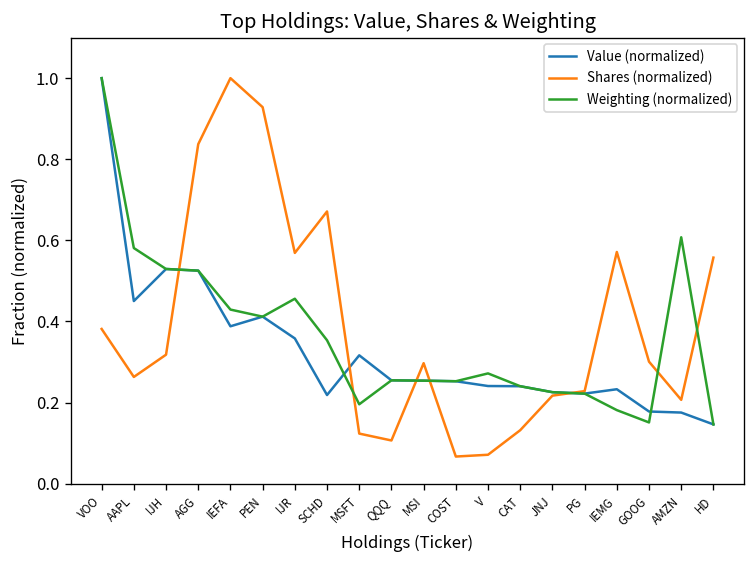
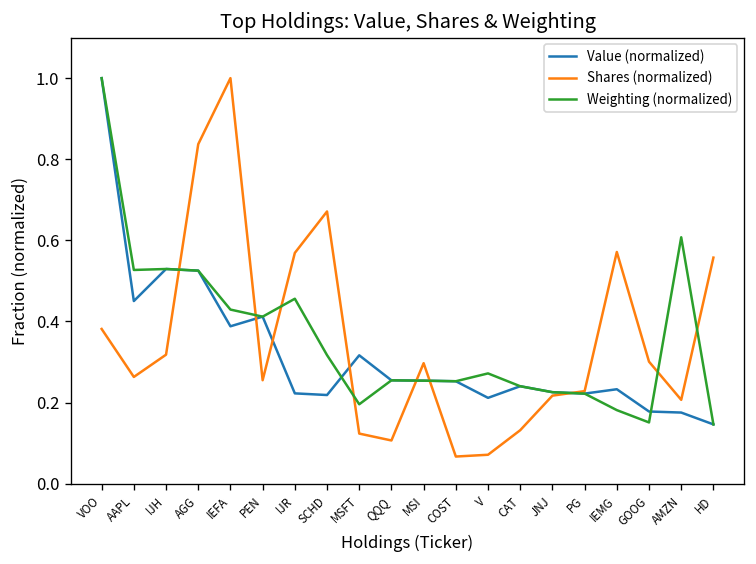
  {
    "Value (normalized)": {
      "AAPL": 0.45,
      "IEFA": 0.39,
-     "IJR": 0.36,
+     "IJR": 0.22,
      "SCHD": 0.22,
      "MSFT": 0.32,
-     "V": 0.24,
+     "V": 0.21,
      "IEMG": 0.23,
      "GOOG": 0.18,
      "AMZN": 0.18
    },
    "Shares (normalized)": {
      "VOO": 0.38,
      "AAPL": 0.26,
      "IJH": 0.32,
      "AGG": 0.84,
      "IEFA": 1.00,
-     "PEN": 0.93,
+     "PEN": 0.26,
      "IJR": 0.57,
      "SCHD": 0.67,
      "MSFT": 0.12,
      "QQQ": 0.11,
      "MSI": 0.30,
      "COST": 0.07,
      "V": 0.07,
      "CAT": 0.13,
      "JNJ": 0.22,
      "IEMG": 0.57,
      "GOOG": 0.30,
      "AMZN": 0.21,
      "HD": 0.56
    },
    "Weighting (normalized)": {
-     "AAPL": 0.58,
+     "AAPL": 0.53,
      "IEFA": 0.43,
      "IJR": 0.46,
-     "SCHD": 0.35,
+     "SCHD": 0.32,
      "MSFT": 0.20,
      "V": 0.27,
      "IEMG": 0.18,
      "GOOG": 0.15,
      "AMZN": 0.61
    }
  }
